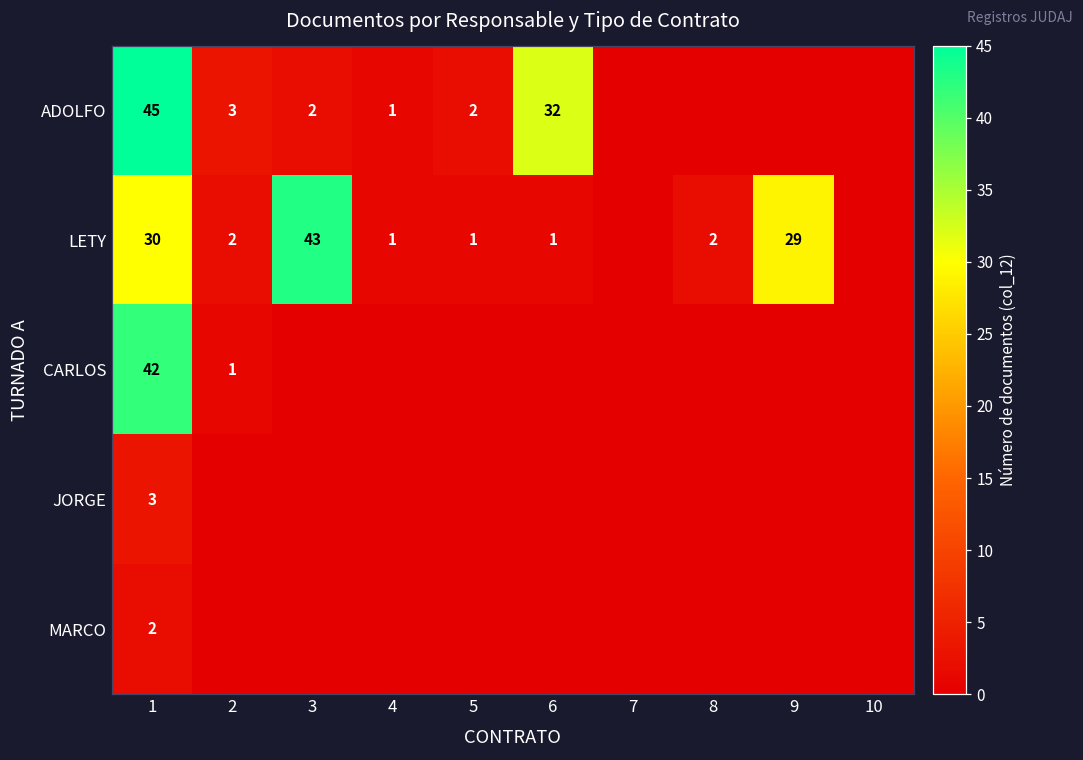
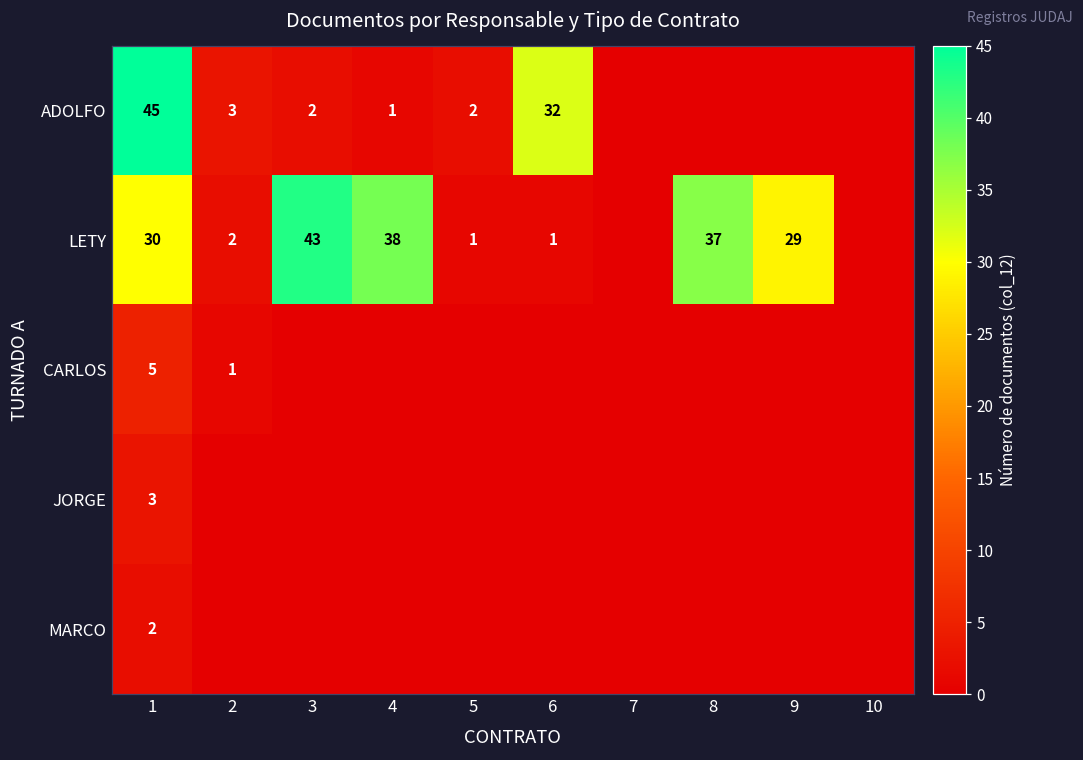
  {
    "ADOLFO": {
      "1": 45,
      "2": 3,
      "3": 2,
      "4": 1,
      "5": 2,
      "6": 32
    },
    "LETY": {
      "1": 30,
      "2": 2,
      "3": 43,
-     "4": 1,
+     "4": 38,
      "5": 1,
      "6": 1,
-     "8": 2,
+     "8": 37,
      "9": 29
    },
    "CARLOS": {
-     "1": 42,
+     "1": 5,
      "2": 1
    },
    "JORGE": {
      "1": 3
    },
    "MARCO": {
      "1": 2
    }
  }
